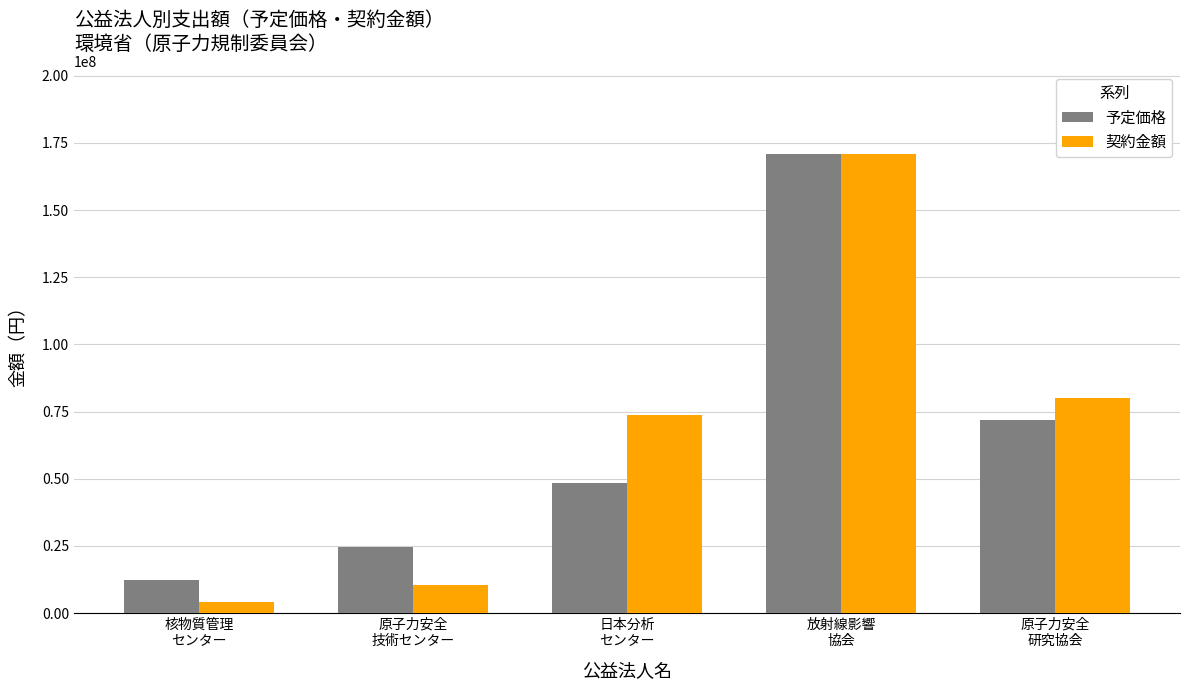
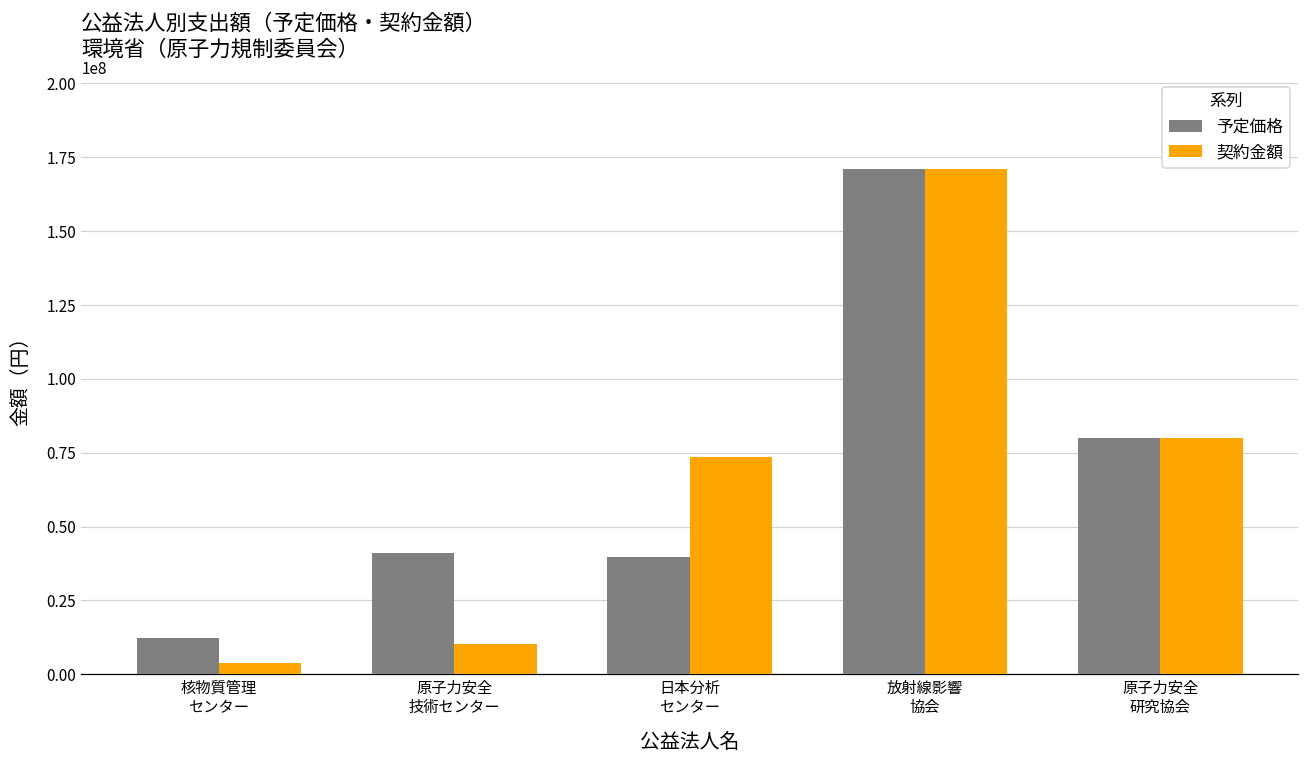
  {
    "予定価格": {
      "核物質管理 センター": 12000000,
-     "原子力安全 技術センター": 25000000,
-     "日本分析 センター": 49000000,
+     "原子力安全 技術センター": 41000000,
+     "日本分析 センター": 40000000,
      "放射線影響 協会": 171000000,
-     "原子力安全 研究協会": 72000000
+     "原子力安全 研究協会": 80000000
    },
    "契約金額": {
      "核物質管理 センター": 4000000,
      "原子力安全 技術センター": 10000000,
      "日本分析 センター": 74000000,
      "放射線影響 協会": 171000000,
      "原子力安全 研究協会": 80000000
    }
  }
